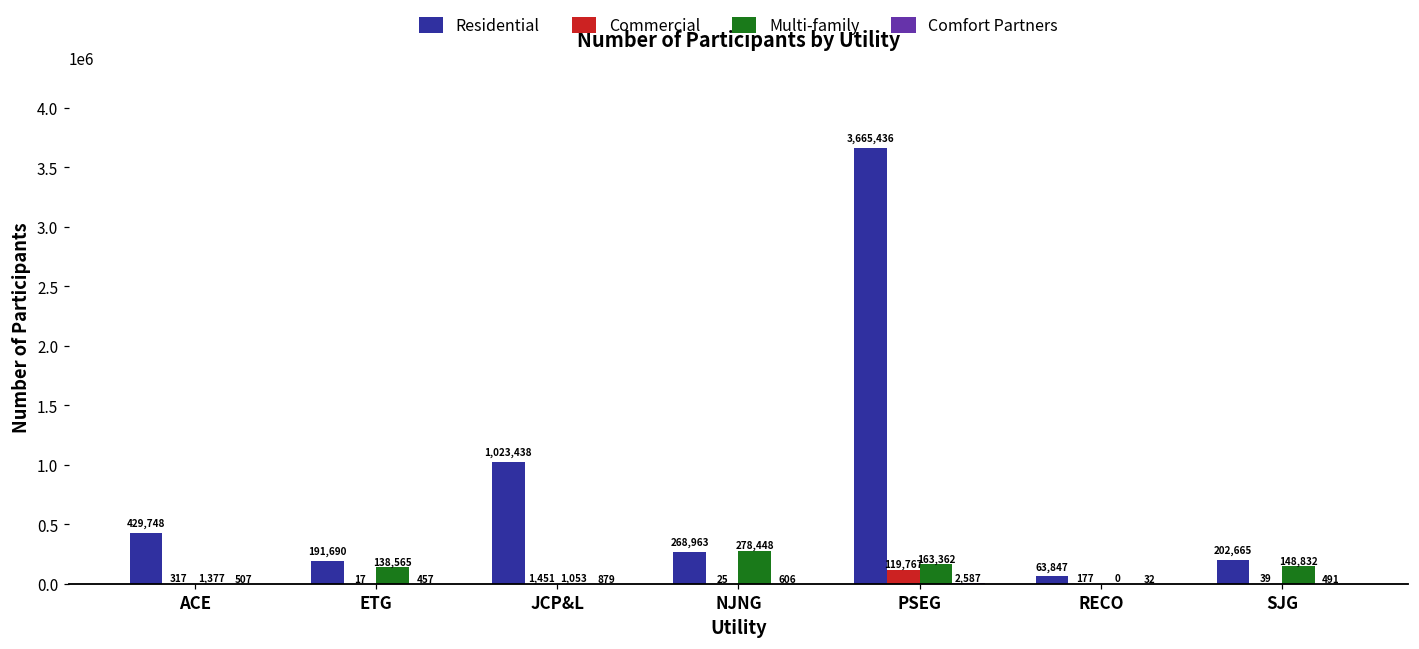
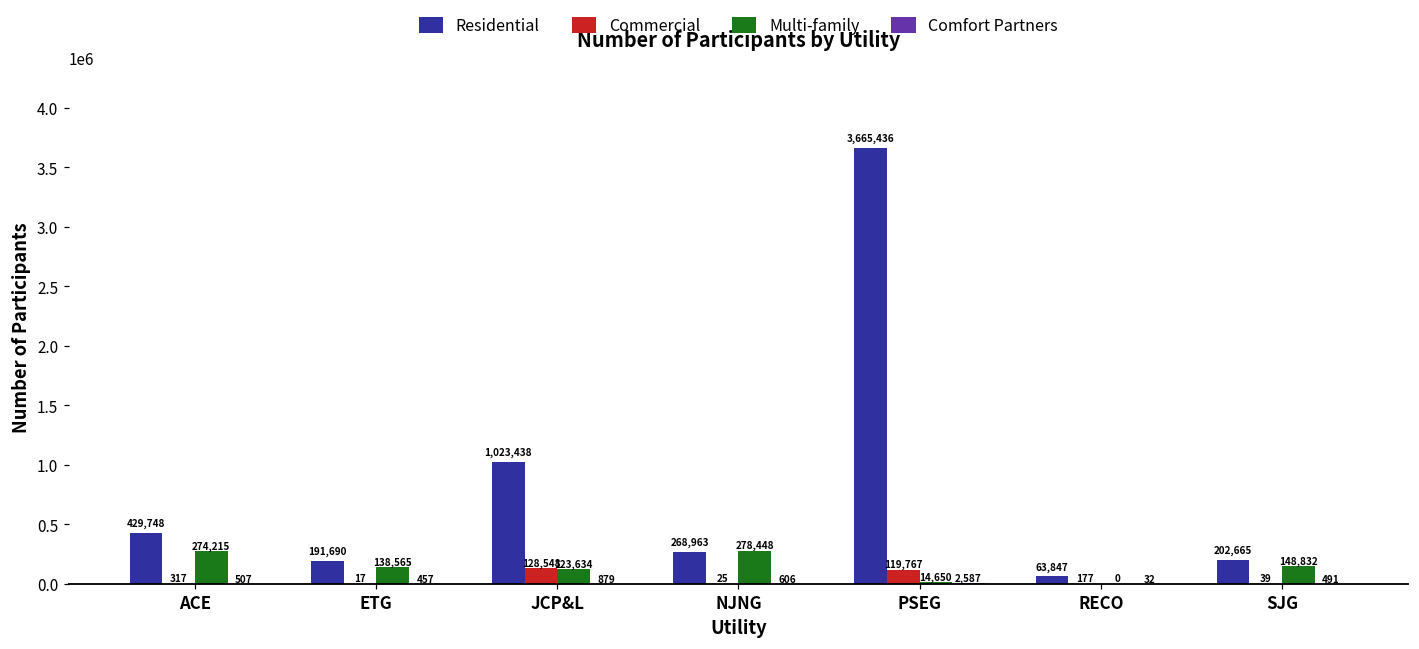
  {
    "Commercial": {
      "ACE": "317",
      "ETG": "17",
-     "JCP&L": "1,451",
+     "JCP&L": "128,548",
      "NJNG": "25",
      "PSEG": "119,767",
      "RECO": "177",
      "SJG": "39"
    },
    "Multi-family": {
-     "ACE": "1,377",
+     "ACE": "274,215",
      "ETG": "138,565",
-     "JCP&L": "1,053",
+     "JCP&L": "123,634",
      "NJNG": "278,448",
-     "PSEG": "163,362",
+     "PSEG": "14,650",
      "RECO": "0",
      "SJG": "148,832"
    }
  }
